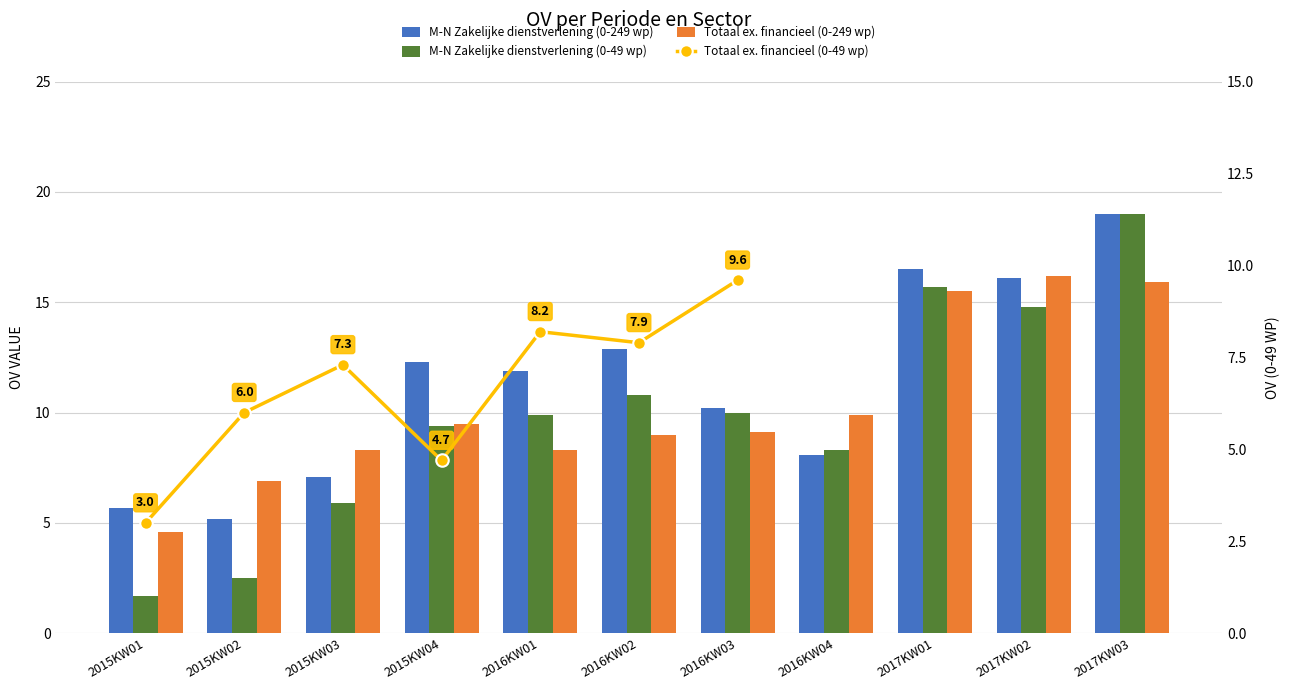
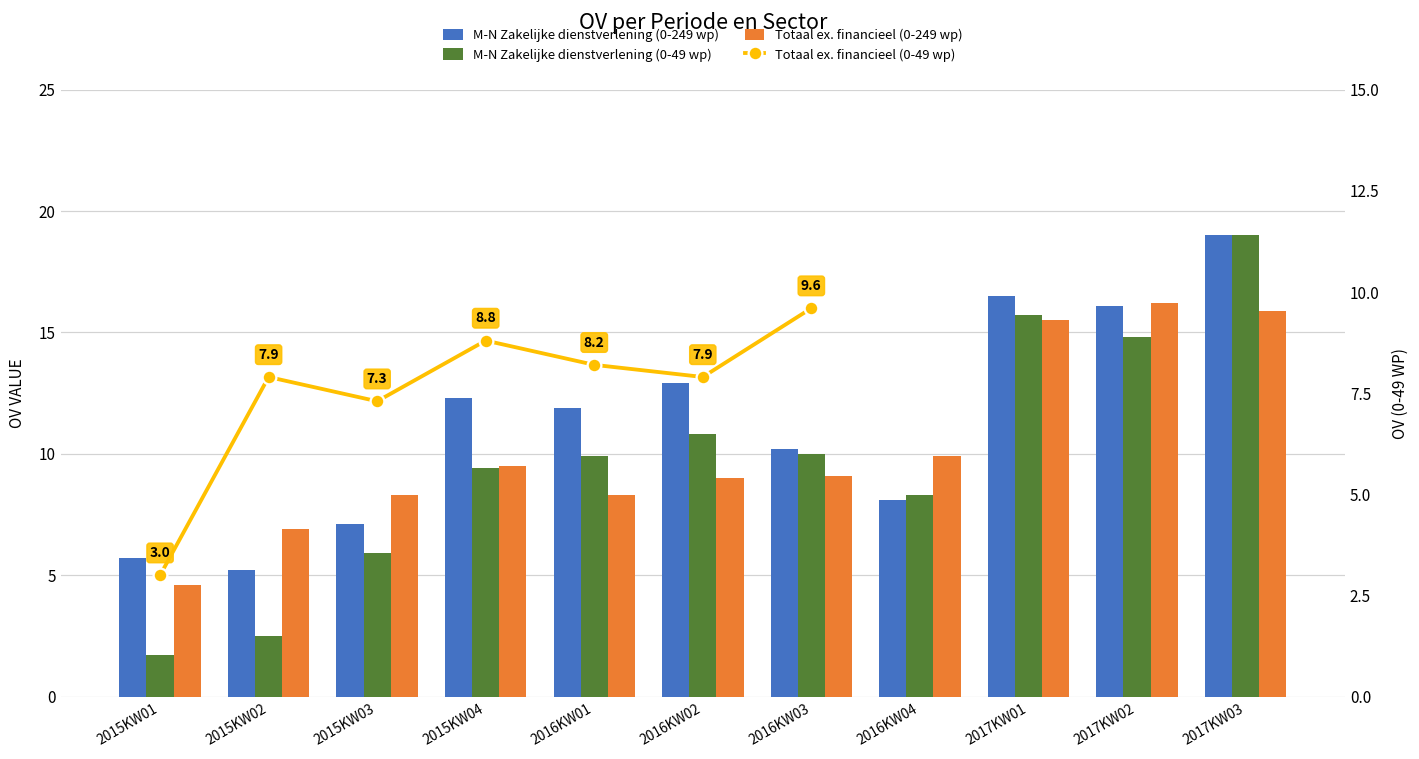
  {
    "Totaal ex. financieel (0-49 wp)": {
-     "2015KW02": 6.0,
-     "2015KW04": 4.7
+     "2015KW02": 7.9,
+     "2015KW04": 8.8
    }
  }
